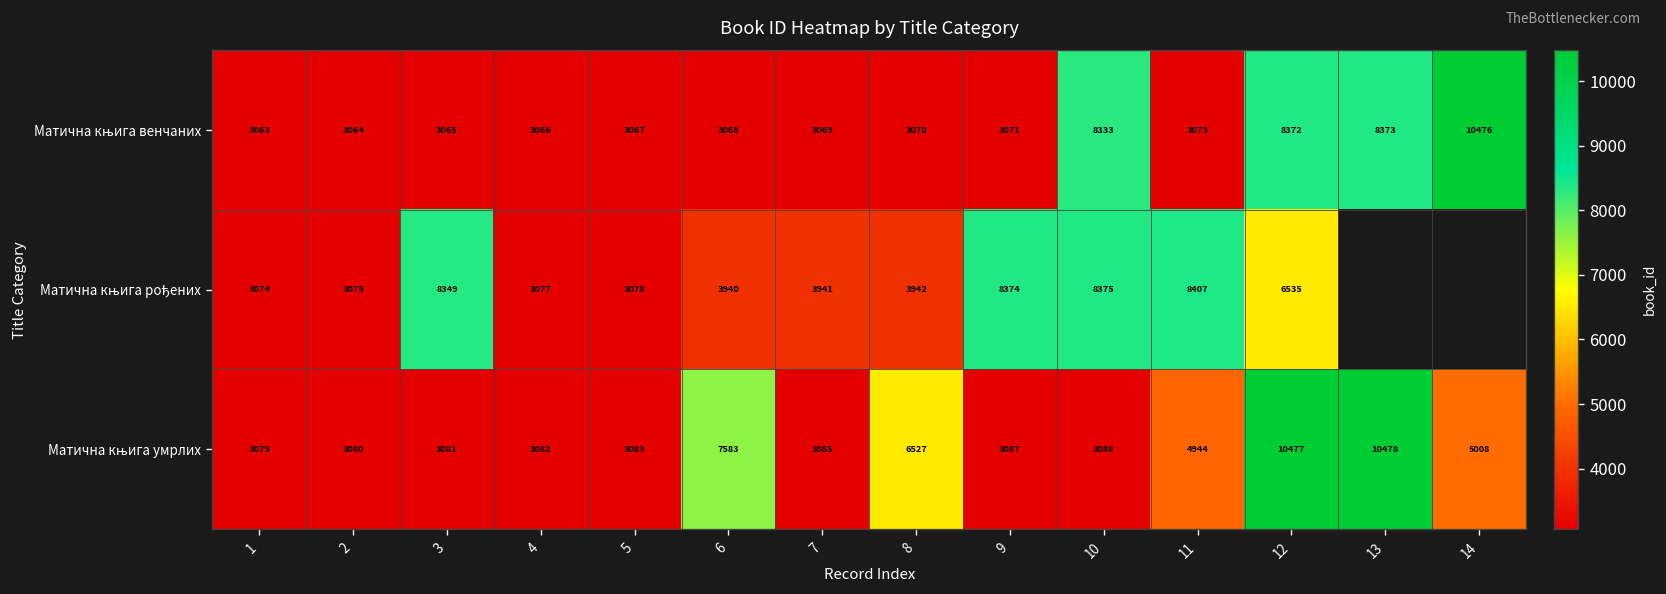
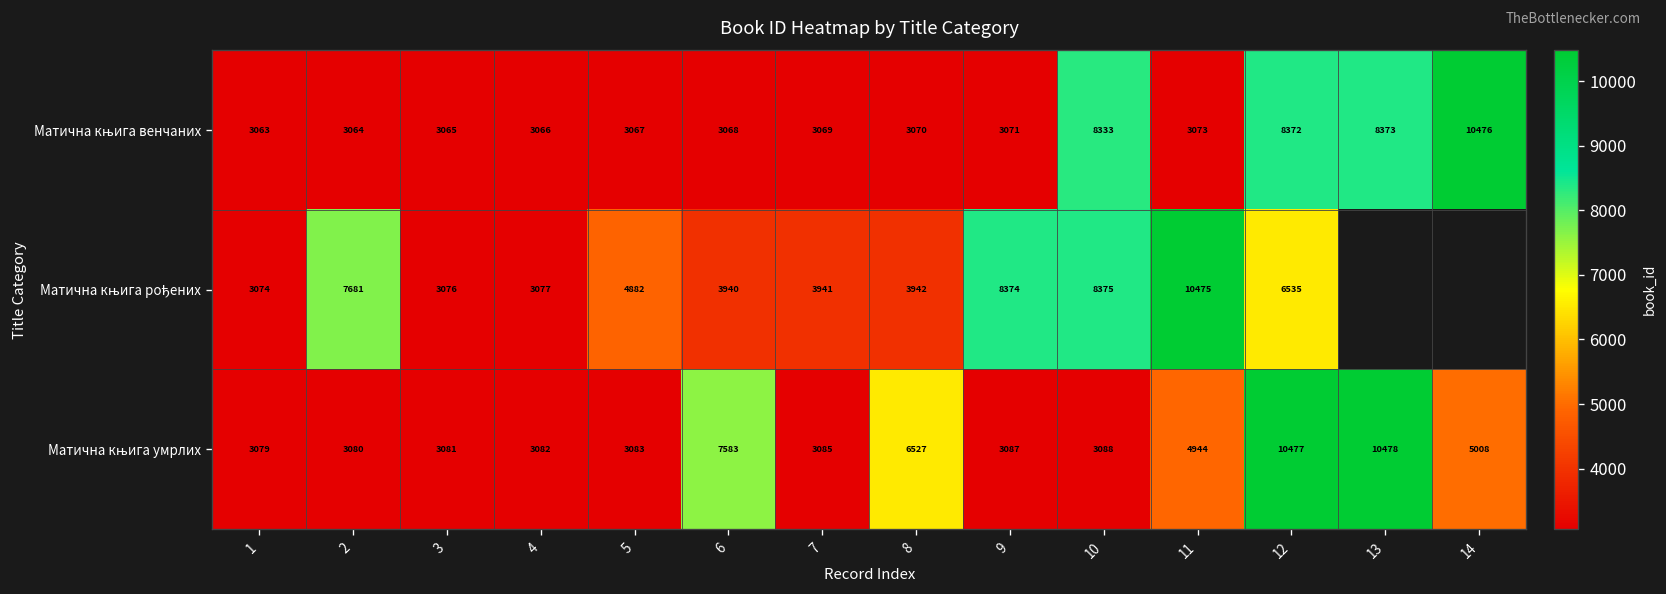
  {
    "Матична књига венчаних": {
      "1": 3063,
      "2": 3064,
      "3": 3065,
      "4": 3066,
      "5": 3067,
      "6": 3068,
      "7": 3069,
      "8": 3070,
      "9": 3071,
      "10": 8333,
      "11": 3073,
      "12": 8372,
      "13": 8373,
      "14": 10476
    },
    "Матична књига рођених": {
      "1": 3074,
-     "2": 3075,
-     "3": 8349,
+     "2": 7681,
+     "3": 3076,
      "4": 3077,
-     "5": 3078,
+     "5": 4882,
      "6": 3940,
      "7": 3941,
      "8": 3942,
      "9": 8374,
      "10": 8375,
-     "11": 8407,
+     "11": 10475,
      "12": 6535
    },
    "Матична књига умрлих": {
      "1": 3079,
      "2": 3080,
      "3": 3081,
      "4": 3082,
      "5": 3083,
      "6": 7583,
      "7": 3085,
      "8": 6527,
      "9": 3087,
      "10": 3088,
      "11": 4944,
      "12": 10477,
      "13": 10478,
      "14": 5008
    }
  }
